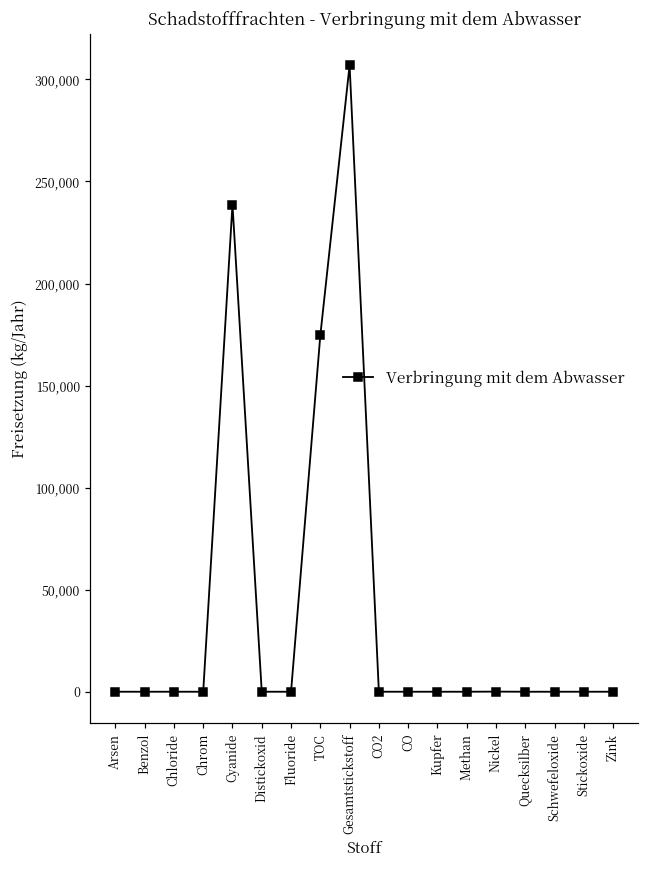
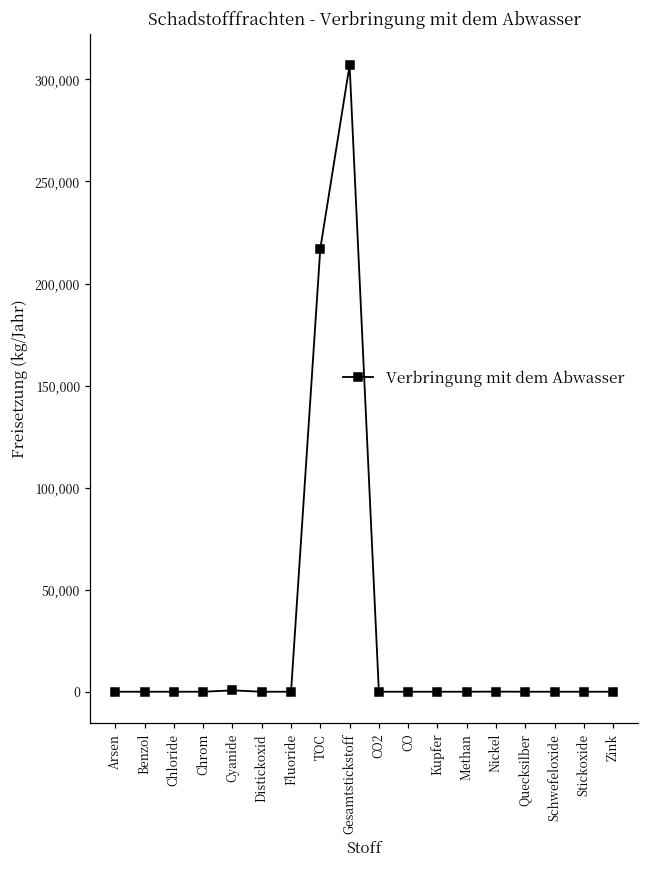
  {
    "Arsen": "0",
    "Benzol": "0",
    "Chloride": "0",
    "Chrom": "0",
-   "Cyanide": "239,000",
+   "Cyanide": "1,000",
    "Distickoxid": "0",
    "Fluoride": "0",
-   "TOC": "175,000",
+   "TOC": "217,000",
    "Gesamtstickstoff": "307,000",
    "CO2": "0",
    "CO": "0",
    "Kupfer": "0",
    "Methan": "0",
    "Nickel": "0",
    "Quecksilber": "0",
    "Schwefeloxide": "0",
    "Stickoxide": "0",
    "Zink": "0"
  }
